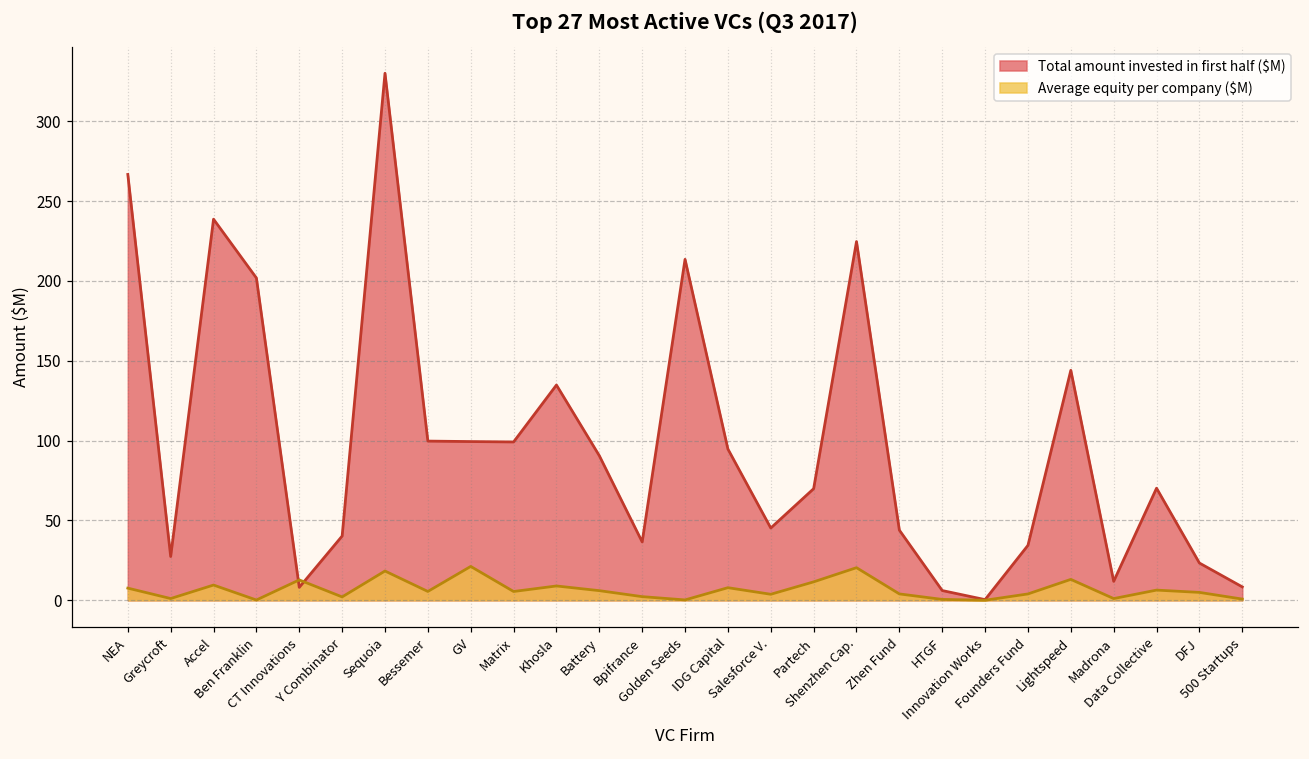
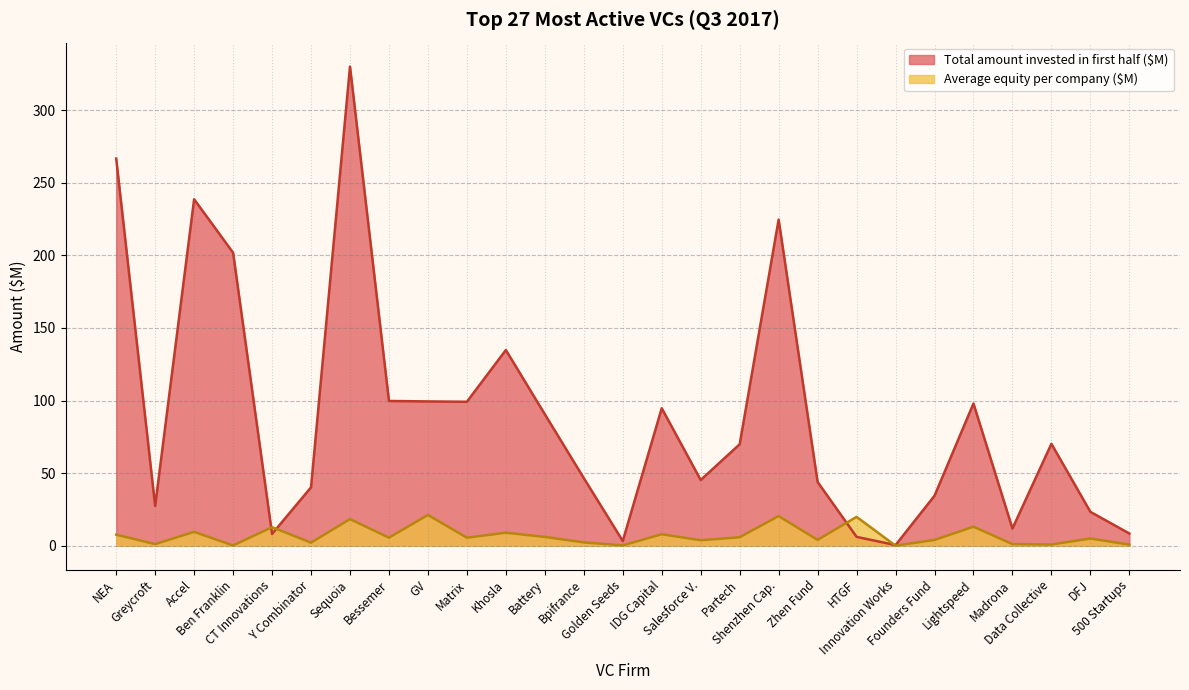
  {
    "Total amount invested in first half ($M)": {
      "NEA": 267,
      "Greycroft": 27,
      "Accel": 239,
      "Ben Franklin": 202,
      "CT Innovations": 8,
      "Y Combinator": 40,
      "Sequoia": 330,
      "Bessemer": 100,
      "GV": 99,
      "Matrix": 99,
      "Khosla": 135,
      "Battery": 91,
-     "Bpifrance": 37,
-     "Golden Seeds": 214,
+     "Bpifrance": 47,
+     "Golden Seeds": 3,
      "IDG Capital": 95,
      "Salesforce V.": 45,
      "Partech": 70,
      "Shenzhen Cap.": 225,
      "Zhen Fund": 44,
      "HTGF": 6,
      "Founders Fund": 34,
-     "Lightspeed": 144,
+     "Lightspeed": 98,
      "Madrona": 12,
      "Data Collective": 70,
      "DFJ": 23,
      "500 Startups": 8
    },
    "Average equity per company ($M)": {
      "NEA": 8,
      "Greycroft": 1,
      "Accel": 10,
      "Ben Franklin": 0,
      "CT Innovations": 13,
      "Y Combinator": 2,
      "Sequoia": 18,
      "Bessemer": 6,
      "GV": 21,
      "Matrix": 6,
      "Khosla": 9,
      "Battery": 6,
      "Bpifrance": 2,
      "Golden Seeds": 0,
      "IDG Capital": 8,
      "Salesforce V.": 4,
-     "Partech": 12,
+     "Partech": 6,
      "Shenzhen Cap.": 20,
      "Zhen Fund": 4,
-     "HTGF": 1,
+     "HTGF": 20,
      "Founders Fund": 4,
      "Lightspeed": 13,
      "Madrona": 1,
-     "Data Collective": 6,
+     "Data Collective": 1,
      "DFJ": 5,
      "500 Startups": 1
    }
  }
